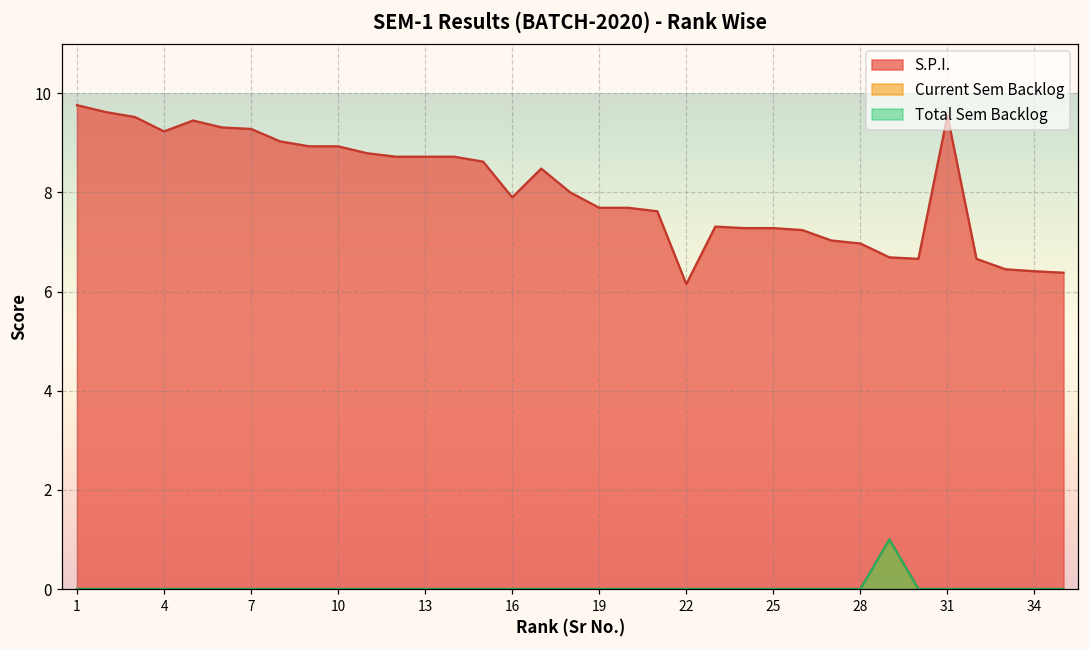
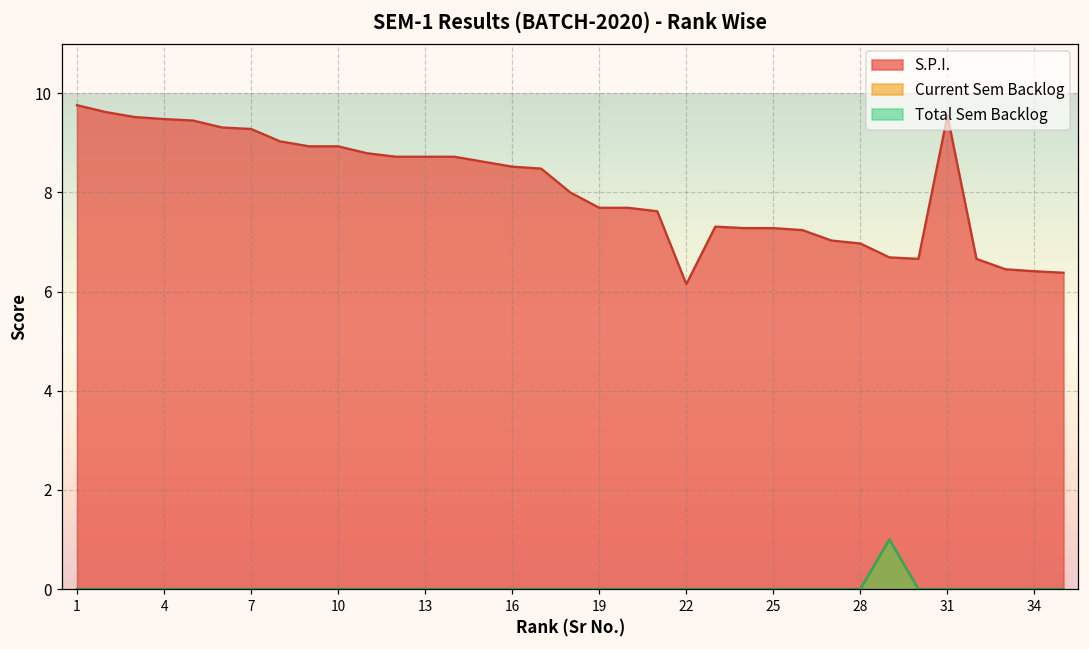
  {
    "S.P.I.": {
      "1": 9.8,
-     "4": 9.2,
+     "4": 9.5,
      "7": 9.3,
      "10": 8.9,
      "13": 8.7,
-     "16": 7.9,
+     "16": 8.5,
      "19": 7.7,
      "22": 6.2,
      "25": 7.3,
      "28": 7.0,
      "34": 6.4
    },
    "Total Sem Backlog": {
      "1": 0.0,
      "4": 0.0,
      "7": 0.0,
      "10": 0.0,
      "13": 0.0,
      "16": 0.0,
      "19": 0.0,
      "22": 0.0,
      "25": 0.0,
      "28": 0.0,
      "31": 0.0,
      "34": 0.0
    }
  }
